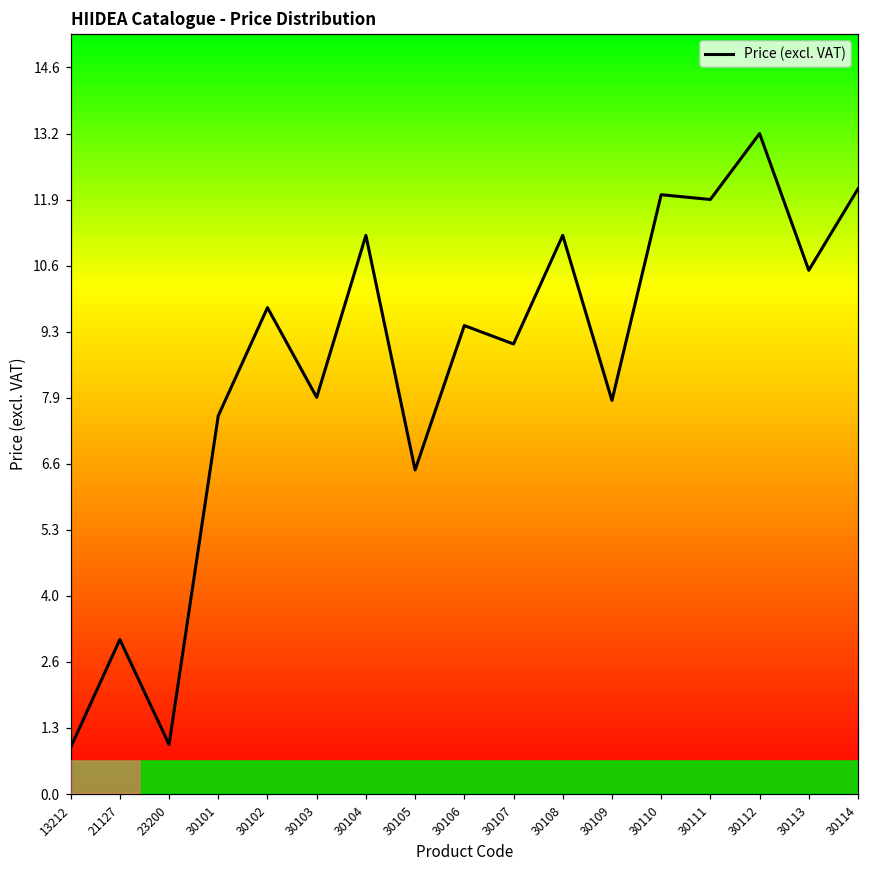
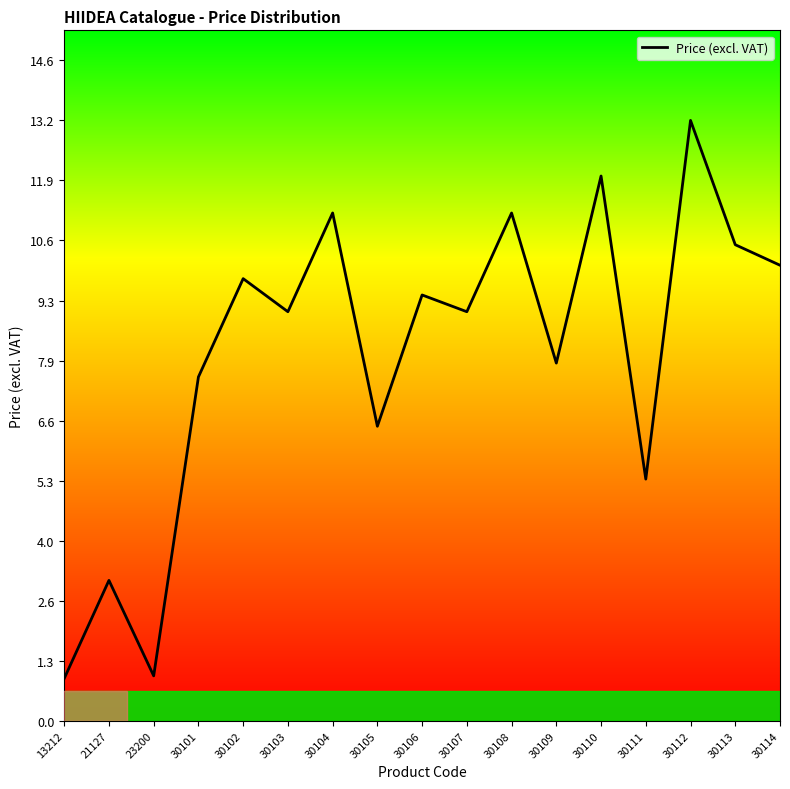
  {
    "13212": 0.9,
    "21127": 3.1,
    "23200": 1.0,
    "30101": 7.6,
    "30102": 9.8,
-   "30103": 8.0,
+   "30103": 9.0,
    "30104": 11.2,
    "30105": 6.5,
    "30106": 9.4,
    "30107": 9.0,
    "30108": 11.2,
    "30109": 7.9,
    "30110": 12.0,
-   "30111": 11.9,
+   "30111": 5.3,
    "30112": 13.2,
    "30113": 10.5,
-   "30114": 12.1
+   "30114": 10.1
  }
